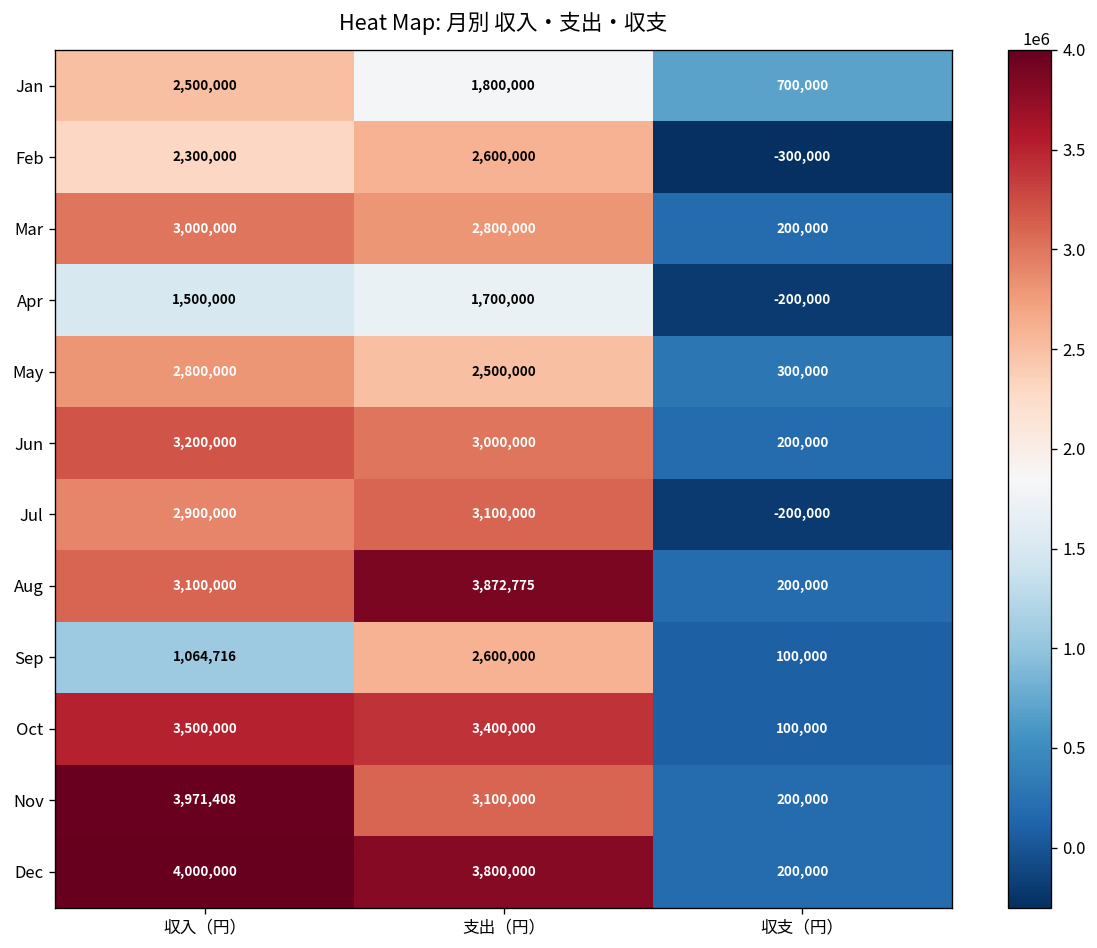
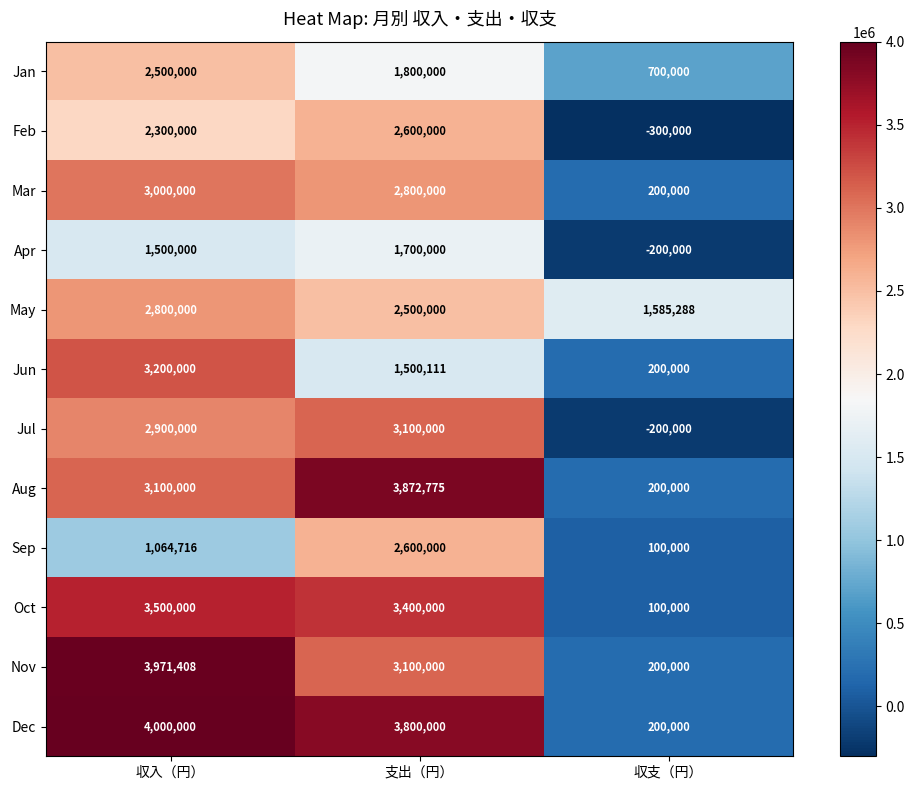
  {
    "Jan": {
      "収入（円）": "2,500,000",
      "支出（円）": "1,800,000",
      "収支（円）": "700,000"
    },
    "Feb": {
      "収入（円）": "2,300,000",
      "支出（円）": "2,600,000",
      "収支（円）": "-300,000"
    },
    "Mar": {
      "収入（円）": "3,000,000",
      "支出（円）": "2,800,000",
      "収支（円）": "200,000"
    },
    "Apr": {
      "収入（円）": "1,500,000",
      "支出（円）": "1,700,000",
      "収支（円）": "-200,000"
    },
    "May": {
      "収入（円）": "2,800,000",
      "支出（円）": "2,500,000",
-     "収支（円）": "300,000"
+     "収支（円）": "1,585,288"
    },
    "Jun": {
      "収入（円）": "3,200,000",
-     "支出（円）": "3,000,000",
+     "支出（円）": "1,500,111",
      "収支（円）": "200,000"
    },
    "Jul": {
      "収入（円）": "2,900,000",
      "支出（円）": "3,100,000",
      "収支（円）": "-200,000"
    },
    "Aug": {
      "収入（円）": "3,100,000",
      "支出（円）": "3,872,775",
      "収支（円）": "200,000"
    },
    "Sep": {
      "収入（円）": "1,064,716",
      "支出（円）": "2,600,000",
      "収支（円）": "100,000"
    },
    "Oct": {
      "収入（円）": "3,500,000",
      "支出（円）": "3,400,000",
      "収支（円）": "100,000"
    },
    "Nov": {
      "収入（円）": "3,971,408",
      "支出（円）": "3,100,000",
      "収支（円）": "200,000"
    },
    "Dec": {
      "収入（円）": "4,000,000",
      "支出（円）": "3,800,000",
      "収支（円）": "200,000"
    }
  }
